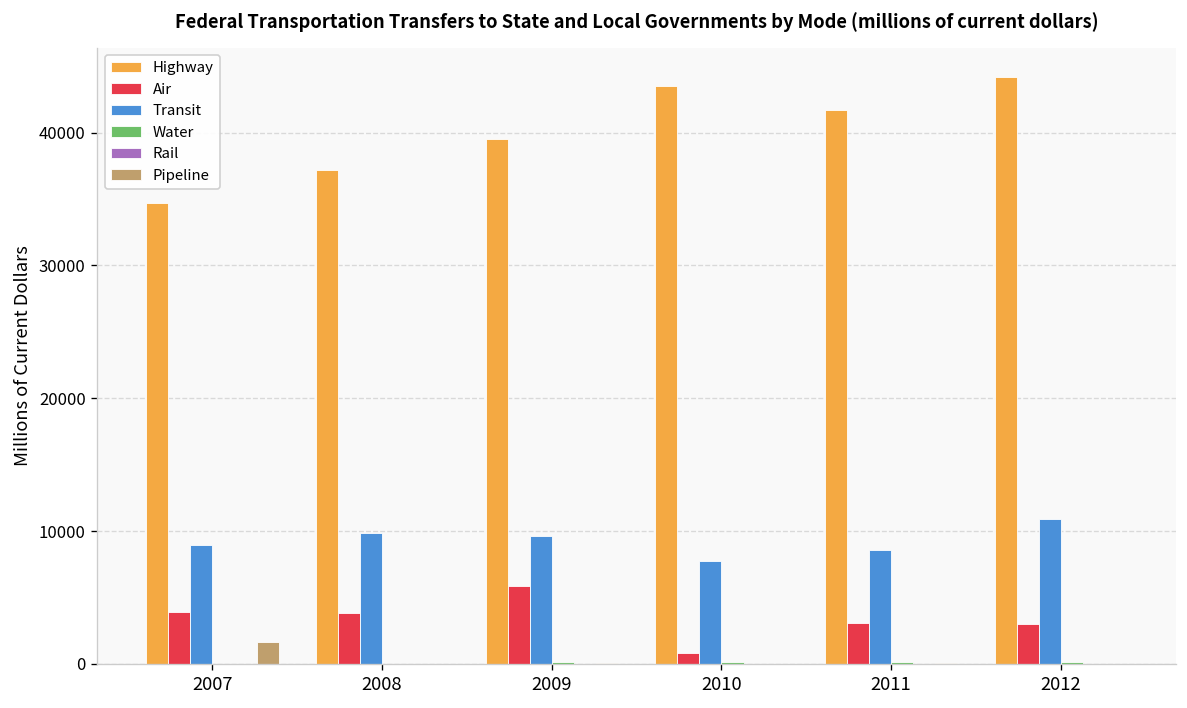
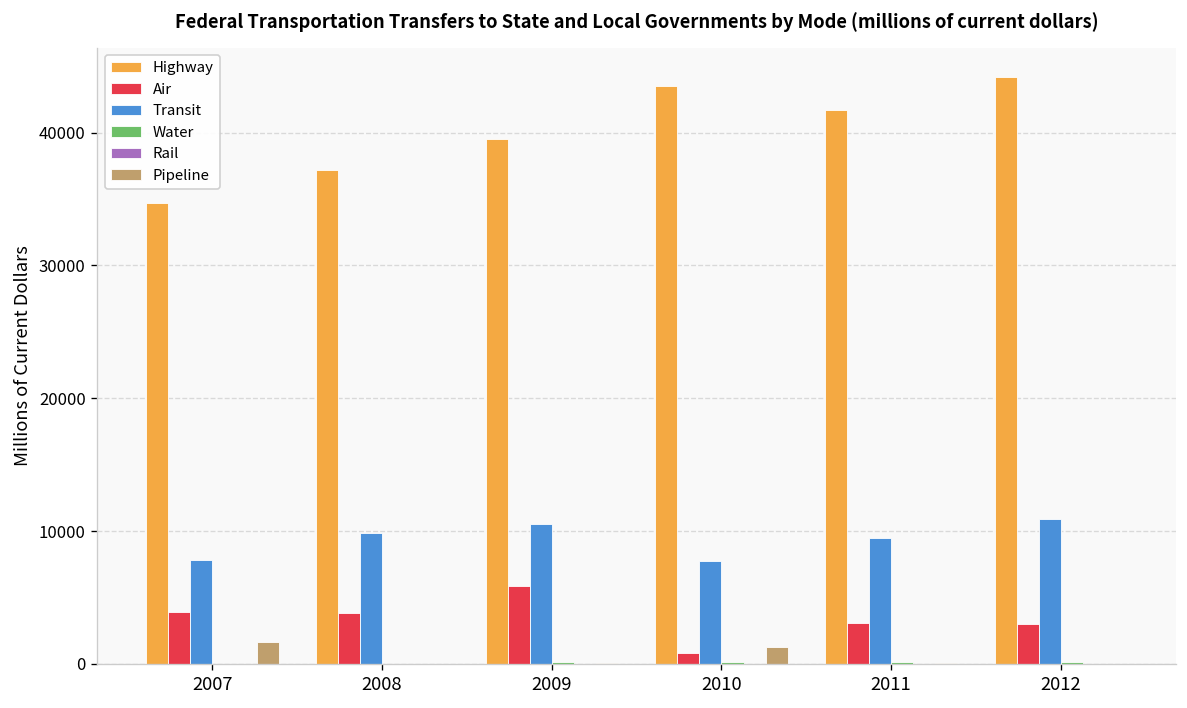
  {
    "Highway": {
      "2007": 34700,
      "2008": 37200,
      "2009": 39500,
      "2010": 43500,
      "2011": 41700,
      "2012": 44200
    },
    "Air": {
      "2007": 3900,
      "2008": 3800,
      "2009": 5900,
      "2010": 800,
      "2011": 3100,
      "2012": 3000
    },
    "Transit": {
-     "2007": 9000,
+     "2007": 7800,
      "2008": 9800,
-     "2009": 9600,
+     "2009": 10500,
      "2010": 7700,
-     "2011": 8600,
+     "2011": 9500,
      "2012": 10900
    },
    "Water": {
      "2007": 0,
      "2008": 0
    },
    "Rail": {
      "2009": 0,
      "2010": 0,
      "2011": 0,
      "2012": 0
    },
    "Pipeline": {
      "2007": 1700,
-     "2010": 0
+     "2010": 1300
    }
  }
